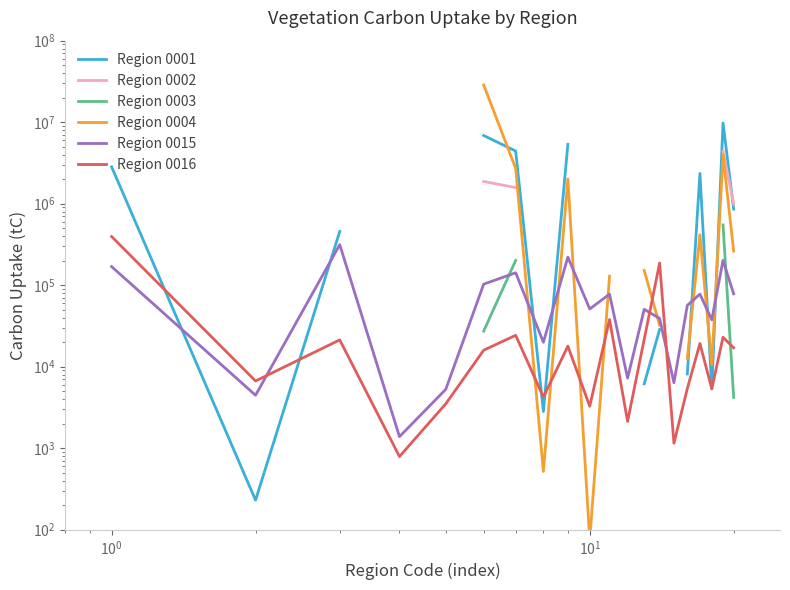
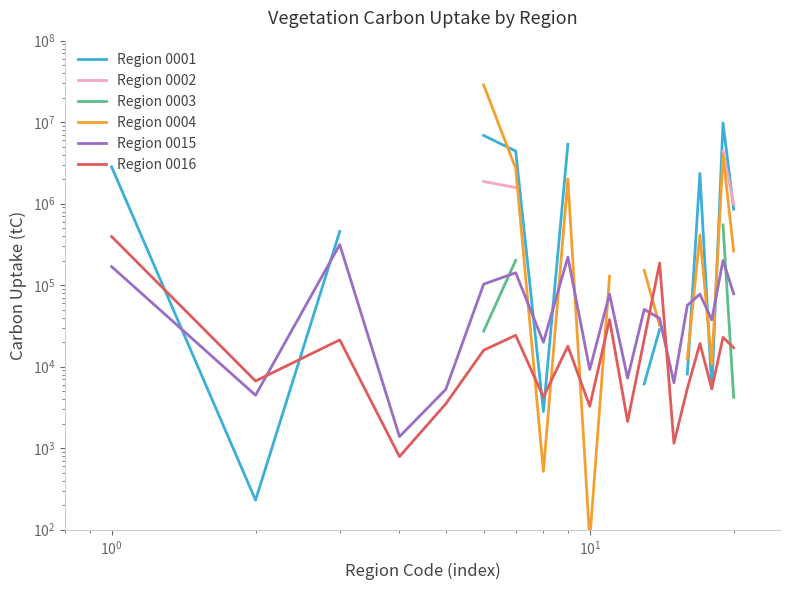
  {
    "Region 0001": {
      "10^0": 2800000
    },
    "Region 0002": {
      "10^0": 1200000
    },
    "Region 0003": {
      "10^0": 500000
    },
    "Region 0004": {
      "10^0": 2200000
    },
    "Region 0015": {
      "10^0": 170000,
-     "10^1": 50000
+     "10^1": 9000
    },
    "Region 0016": {
      "10^0": 400000,
      "10^1": 3300
    }
  }
